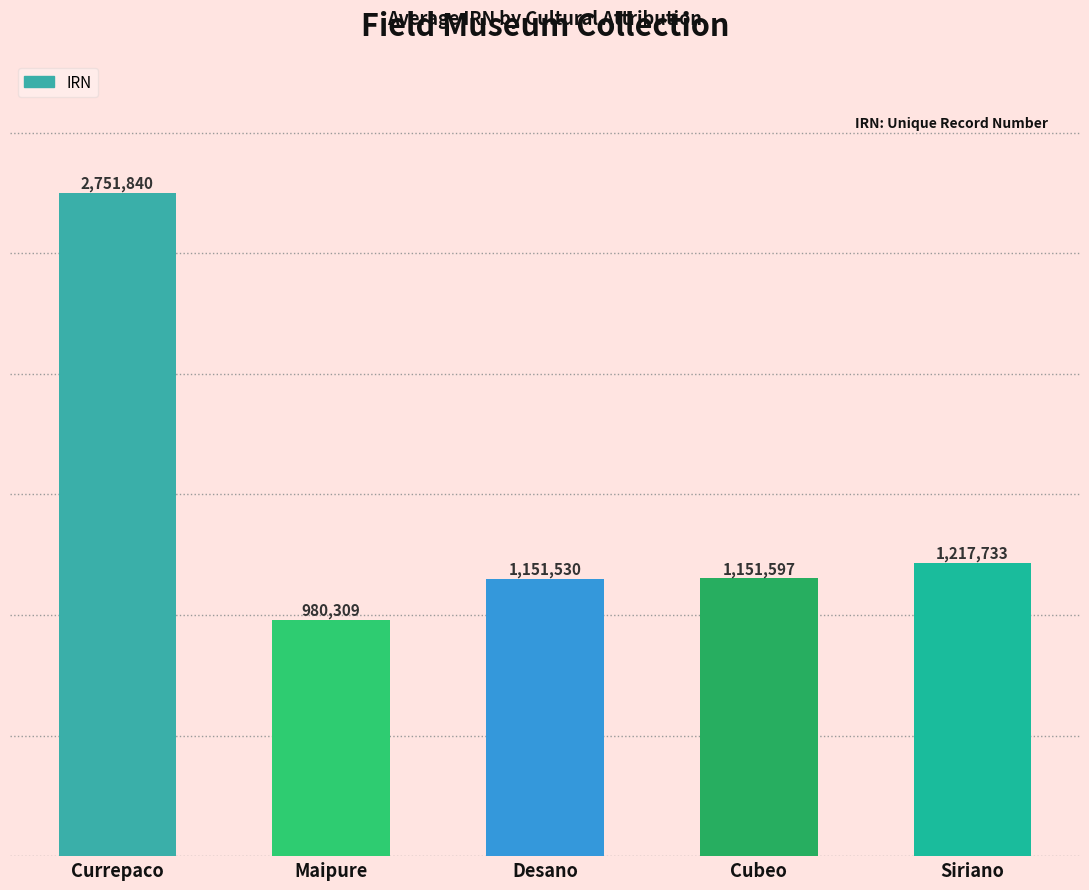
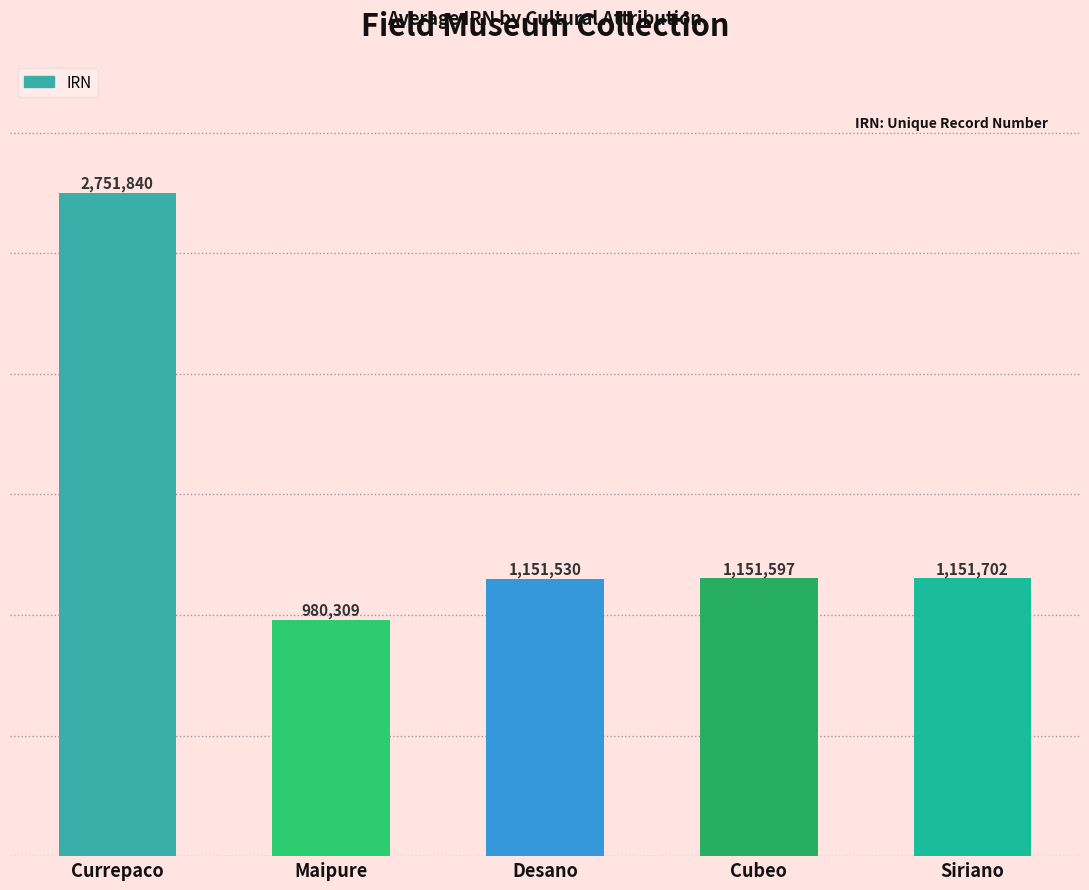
  {
    "Currepaco": "2,751,840",
    "Maipure": "980,309",
    "Desano": "1,151,530",
    "Cubeo": "1,151,597",
-   "Siriano": "1,217,733"
+   "Siriano": "1,151,702"
  }
